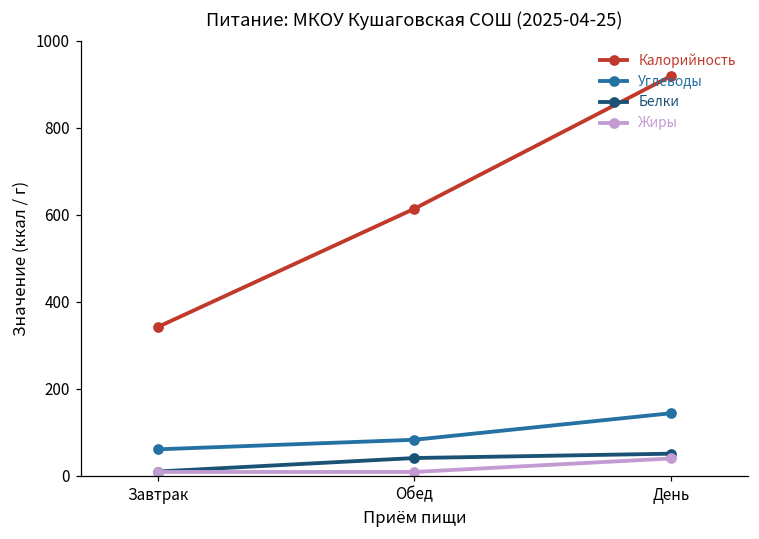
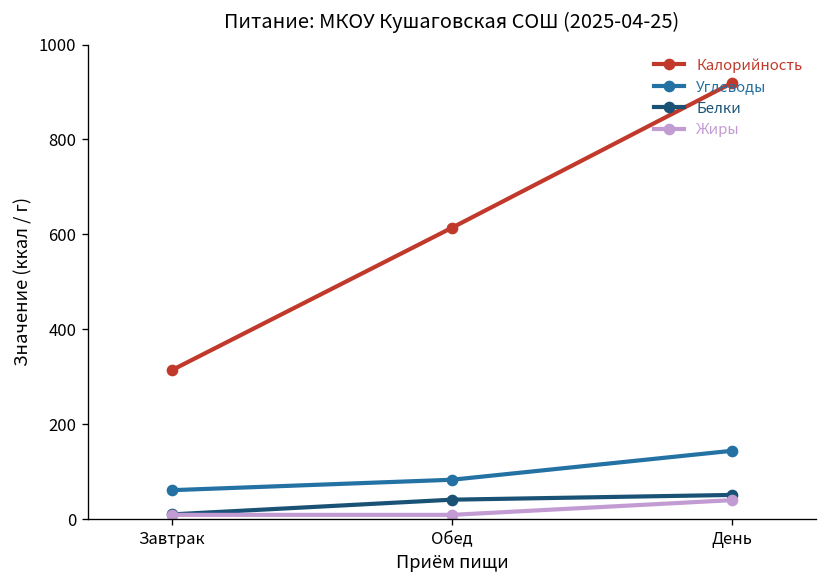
  {
    "Калорийность": {
-     "Завтрак": 340,
+     "Завтрак": 310,
      "Обед": 610,
      "День": 920
    },
    "Жиры": {
      "Обед": 10,
      "День": 40
    }
  }
